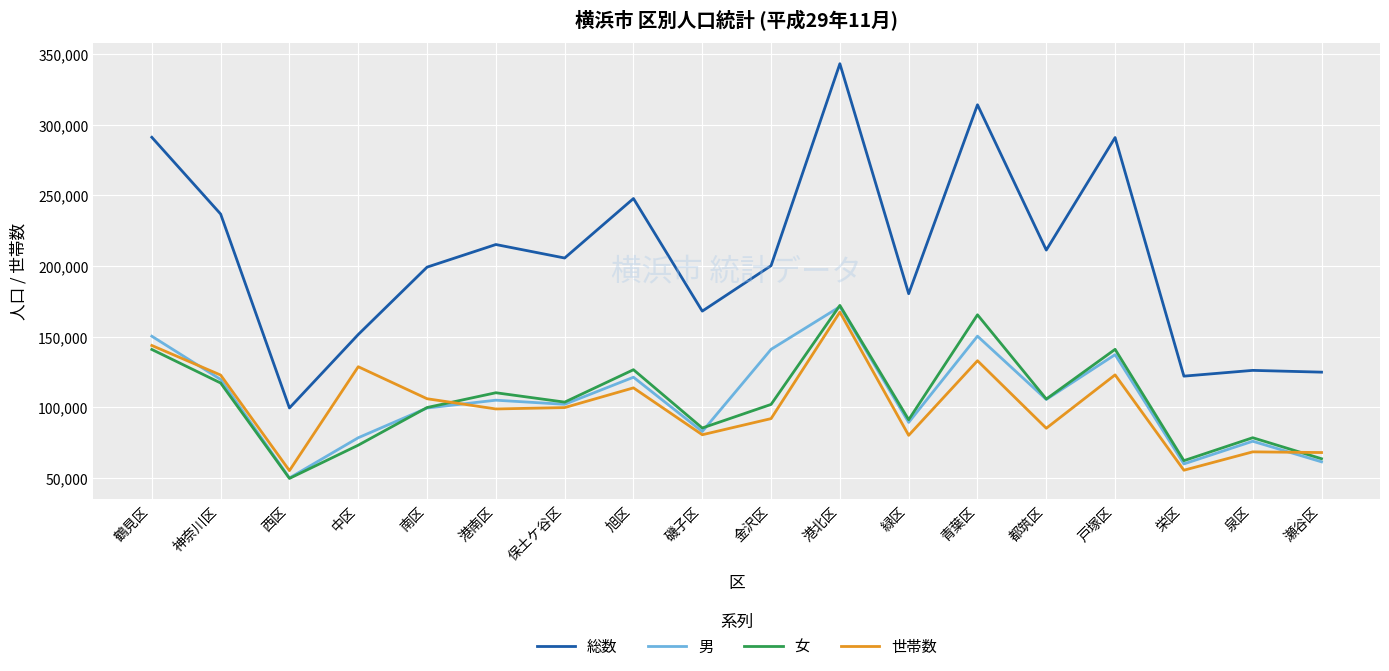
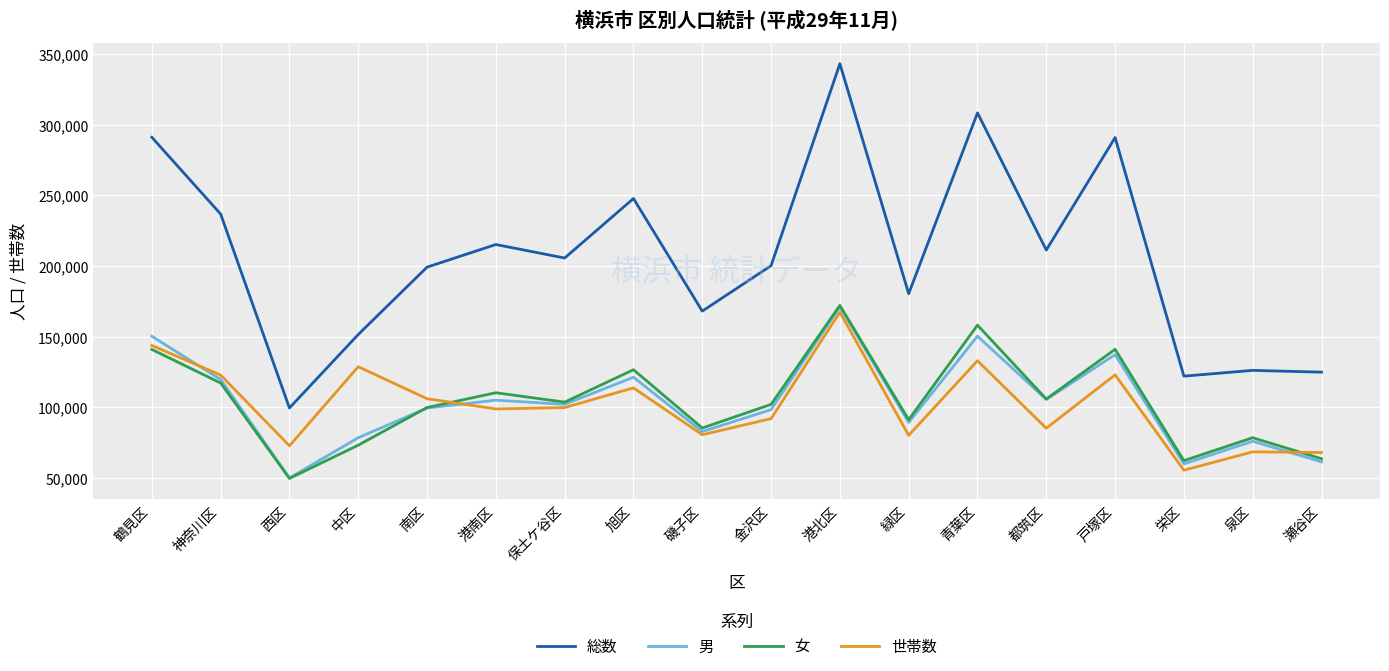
  {
    "総数": {
      "鶴見区": "291,000",
      "神奈川区": "237,000",
      "西区": "99,000",
      "中区": "152,000",
      "南区": "199,000",
      "港南区": "215,000",
      "保土ケ谷区": "206,000",
      "旭区": "248,000",
      "磯子区": "168,000",
      "金沢区": "200,000",
      "港北区": "343,000",
      "緑区": "180,000",
-     "青葉区": "314,000",
+     "青葉区": "308,000",
      "都筑区": "211,000",
      "戸塚区": "291,000",
      "栄区": "122,000",
      "泉区": "126,000",
      "瀬谷区": "125,000"
    },
    "男": {
      "鶴見区": "150,000",
      "神奈川区": "120,000",
      "中区": "78,000",
      "港南区": "105,000",
      "旭区": "121,000",
      "磯子区": "83,000",
-     "金沢区": "141,000",
+     "金沢区": "98,000",
      "緑区": "89,000",
      "青葉区": "150,000",
      "戸塚区": "137,000",
      "栄区": "60,000",
      "泉区": "76,000",
      "瀬谷区": "61,000"
    },
    "女": {
      "鶴見区": "141,000",
      "神奈川区": "117,000",
      "中区": "73,000",
      "港南区": "110,000",
      "旭区": "127,000",
      "磯子区": "85,000",
      "金沢区": "102,000",
      "緑区": "91,000",
-     "青葉区": "165,000",
+     "青葉区": "158,000",
      "戸塚区": "141,000",
      "栄区": "62,000",
      "泉区": "78,000",
      "瀬谷区": "64,000"
    },
    "世帯数": {
      "鶴見区": "144,000",
      "神奈川区": "123,000",
-     "西区": "55,000",
+     "西区": "73,000",
      "中区": "129,000",
      "南区": "106,000",
      "港南区": "99,000",
      "保土ケ谷区": "100,000",
      "旭区": "114,000",
      "磯子区": "81,000",
      "金沢区": "92,000",
      "港北区": "167,000",
      "緑区": "80,000",
      "青葉区": "133,000",
      "都筑区": "85,000",
      "戸塚区": "123,000",
      "栄区": "55,000",
      "泉区": "68,000",
      "瀬谷区": "68,000"
    }
  }
